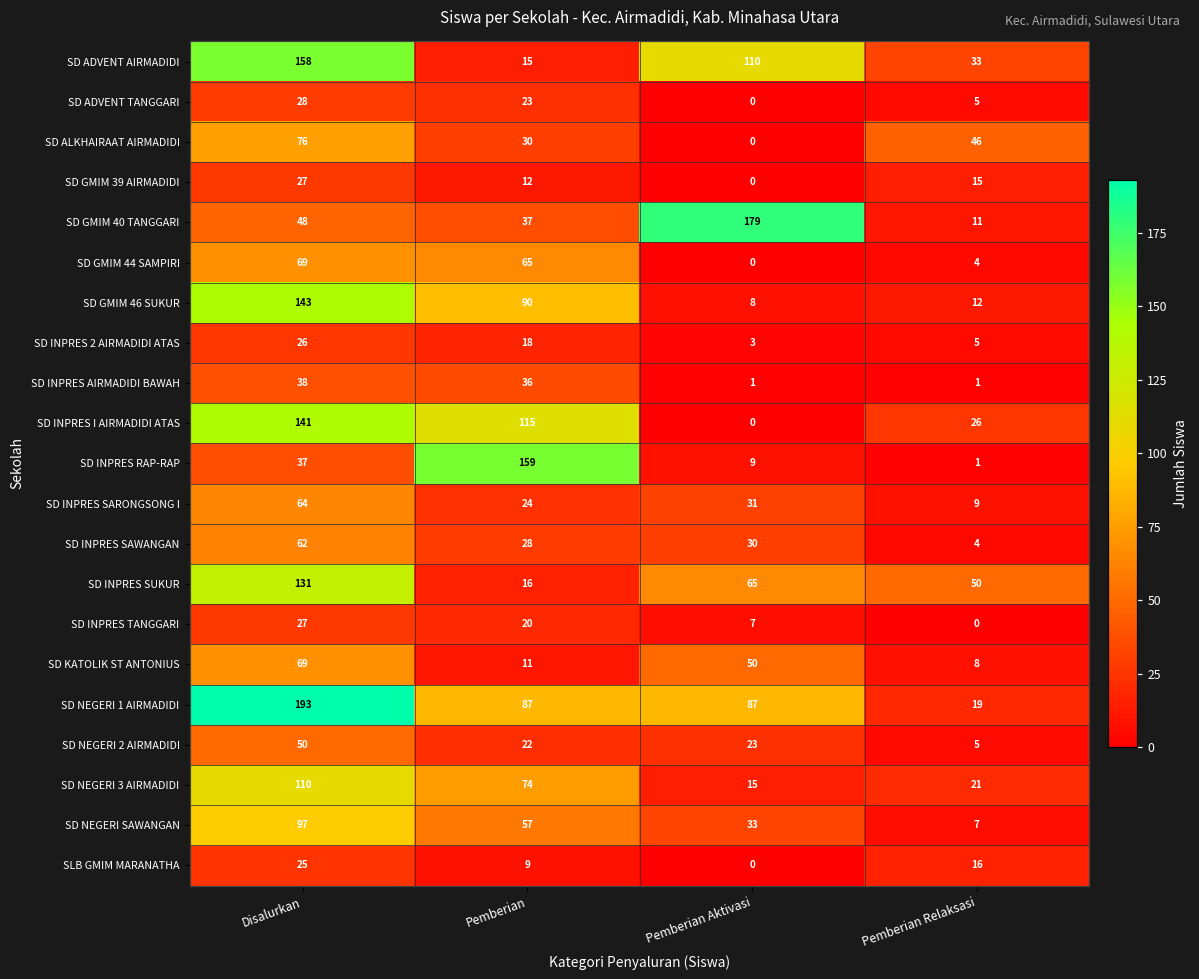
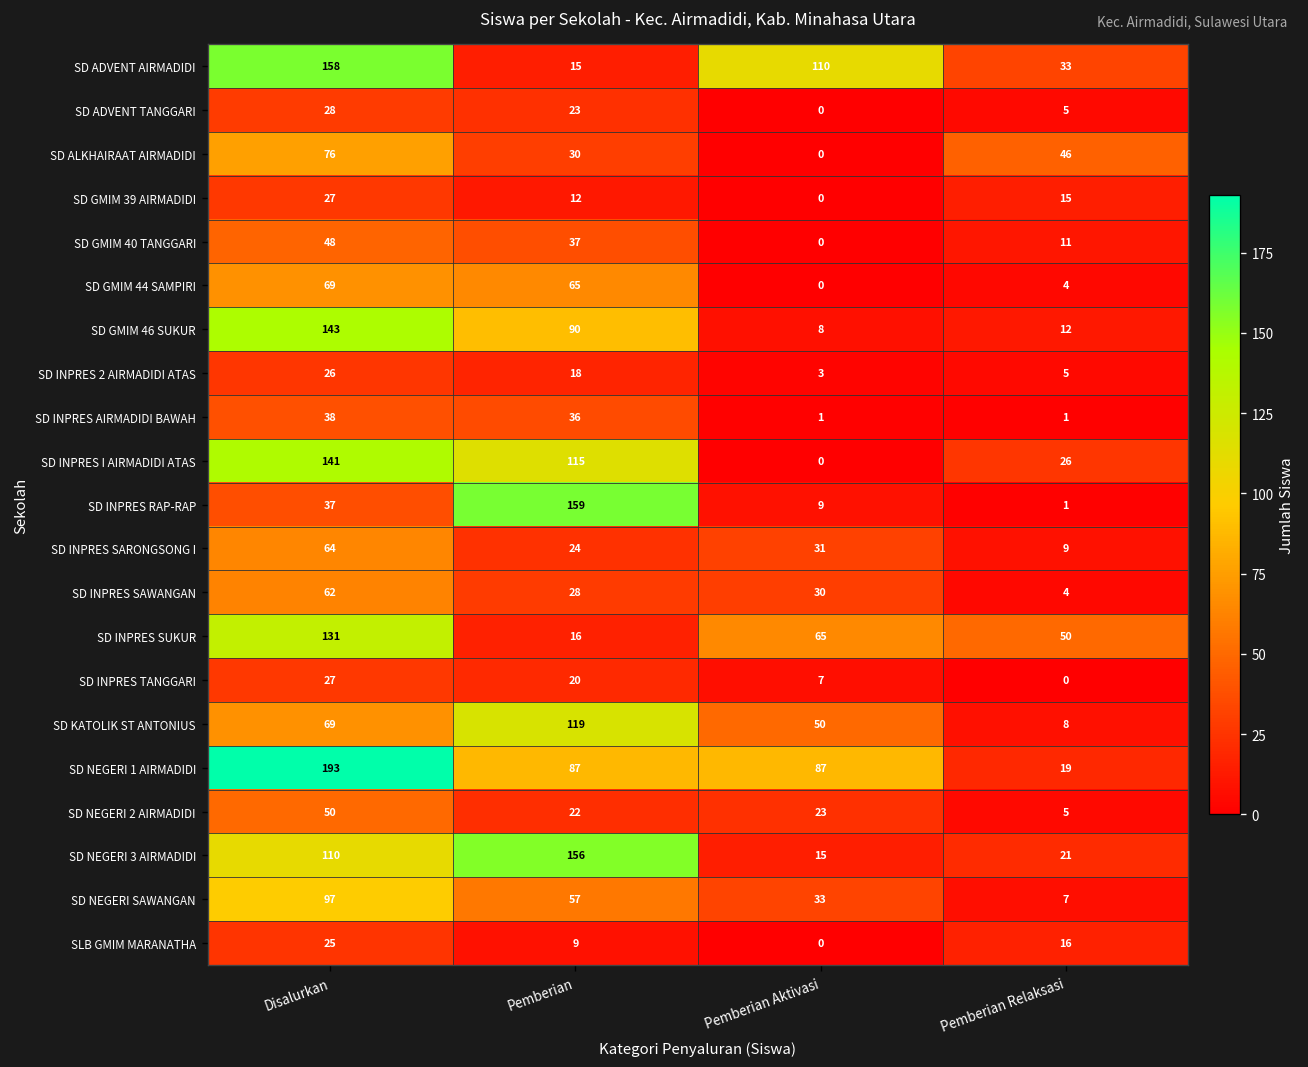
  {
    "SD ADVENT AIRMADIDI": {
      "Disalurkan": 158,
      "Pemberian": 15,
      "Pemberian Aktivasi": 110,
      "Pemberian Relaksasi": 33
    },
    "SD ADVENT TANGGARI": {
      "Disalurkan": 28,
      "Pemberian": 23,
      "Pemberian Aktivasi": 0,
      "Pemberian Relaksasi": 5
    },
    "SD ALKHAIRAAT AIRMADIDI": {
      "Disalurkan": 76,
      "Pemberian": 30,
      "Pemberian Aktivasi": 0,
      "Pemberian Relaksasi": 46
    },
    "SD GMIM 39 AIRMADIDI": {
      "Disalurkan": 27,
      "Pemberian": 12,
      "Pemberian Aktivasi": 0,
      "Pemberian Relaksasi": 15
    },
    "SD GMIM 40 TANGGARI": {
      "Disalurkan": 48,
      "Pemberian": 37,
-     "Pemberian Aktivasi": 179,
+     "Pemberian Aktivasi": 0,
      "Pemberian Relaksasi": 11
    },
    "SD GMIM 44 SAMPIRI": {
      "Disalurkan": 69,
      "Pemberian": 65,
      "Pemberian Aktivasi": 0,
      "Pemberian Relaksasi": 4
    },
    "SD GMIM 46 SUKUR": {
      "Disalurkan": 143,
      "Pemberian": 90,
      "Pemberian Aktivasi": 8,
      "Pemberian Relaksasi": 12
    },
    "SD INPRES 2 AIRMADIDI ATAS": {
      "Disalurkan": 26,
      "Pemberian": 18,
      "Pemberian Aktivasi": 3,
      "Pemberian Relaksasi": 5
    },
    "SD INPRES AIRMADIDI BAWAH": {
      "Disalurkan": 38,
      "Pemberian": 36,
      "Pemberian Aktivasi": 1,
      "Pemberian Relaksasi": 1
    },
    "SD INPRES I AIRMADIDI ATAS": {
      "Disalurkan": 141,
      "Pemberian": 115,
      "Pemberian Aktivasi": 0,
      "Pemberian Relaksasi": 26
    },
    "SD INPRES RAP-RAP": {
      "Disalurkan": 37,
      "Pemberian": 159,
      "Pemberian Aktivasi": 9,
      "Pemberian Relaksasi": 1
    },
    "SD INPRES SARONGSONG I": {
      "Disalurkan": 64,
      "Pemberian": 24,
      "Pemberian Aktivasi": 31,
      "Pemberian Relaksasi": 9
    },
    "SD INPRES SAWANGAN": {
      "Disalurkan": 62,
      "Pemberian": 28,
      "Pemberian Aktivasi": 30,
      "Pemberian Relaksasi": 4
    },
    "SD INPRES SUKUR": {
      "Disalurkan": 131,
      "Pemberian": 16,
      "Pemberian Aktivasi": 65,
      "Pemberian Relaksasi": 50
    },
    "SD INPRES TANGGARI": {
      "Disalurkan": 27,
      "Pemberian": 20,
      "Pemberian Aktivasi": 7,
      "Pemberian Relaksasi": 0
    },
    "SD KATOLIK ST ANTONIUS": {
      "Disalurkan": 69,
-     "Pemberian": 11,
+     "Pemberian": 119,
      "Pemberian Aktivasi": 50,
      "Pemberian Relaksasi": 8
    },
    "SD NEGERI 1 AIRMADIDI": {
      "Disalurkan": 193,
      "Pemberian": 87,
      "Pemberian Aktivasi": 87,
      "Pemberian Relaksasi": 19
    },
    "SD NEGERI 2 AIRMADIDI": {
      "Disalurkan": 50,
      "Pemberian": 22,
      "Pemberian Aktivasi": 23,
      "Pemberian Relaksasi": 5
    },
    "SD NEGERI 3 AIRMADIDI": {
      "Disalurkan": 110,
-     "Pemberian": 74,
+     "Pemberian": 156,
      "Pemberian Aktivasi": 15,
      "Pemberian Relaksasi": 21
    },
    "SD NEGERI SAWANGAN": {
      "Disalurkan": 97,
      "Pemberian": 57,
      "Pemberian Aktivasi": 33,
      "Pemberian Relaksasi": 7
    },
    "SLB GMIM MARANATHA": {
      "Disalurkan": 25,
      "Pemberian": 9,
      "Pemberian Aktivasi": 0,
      "Pemberian Relaksasi": 16
    }
  }
